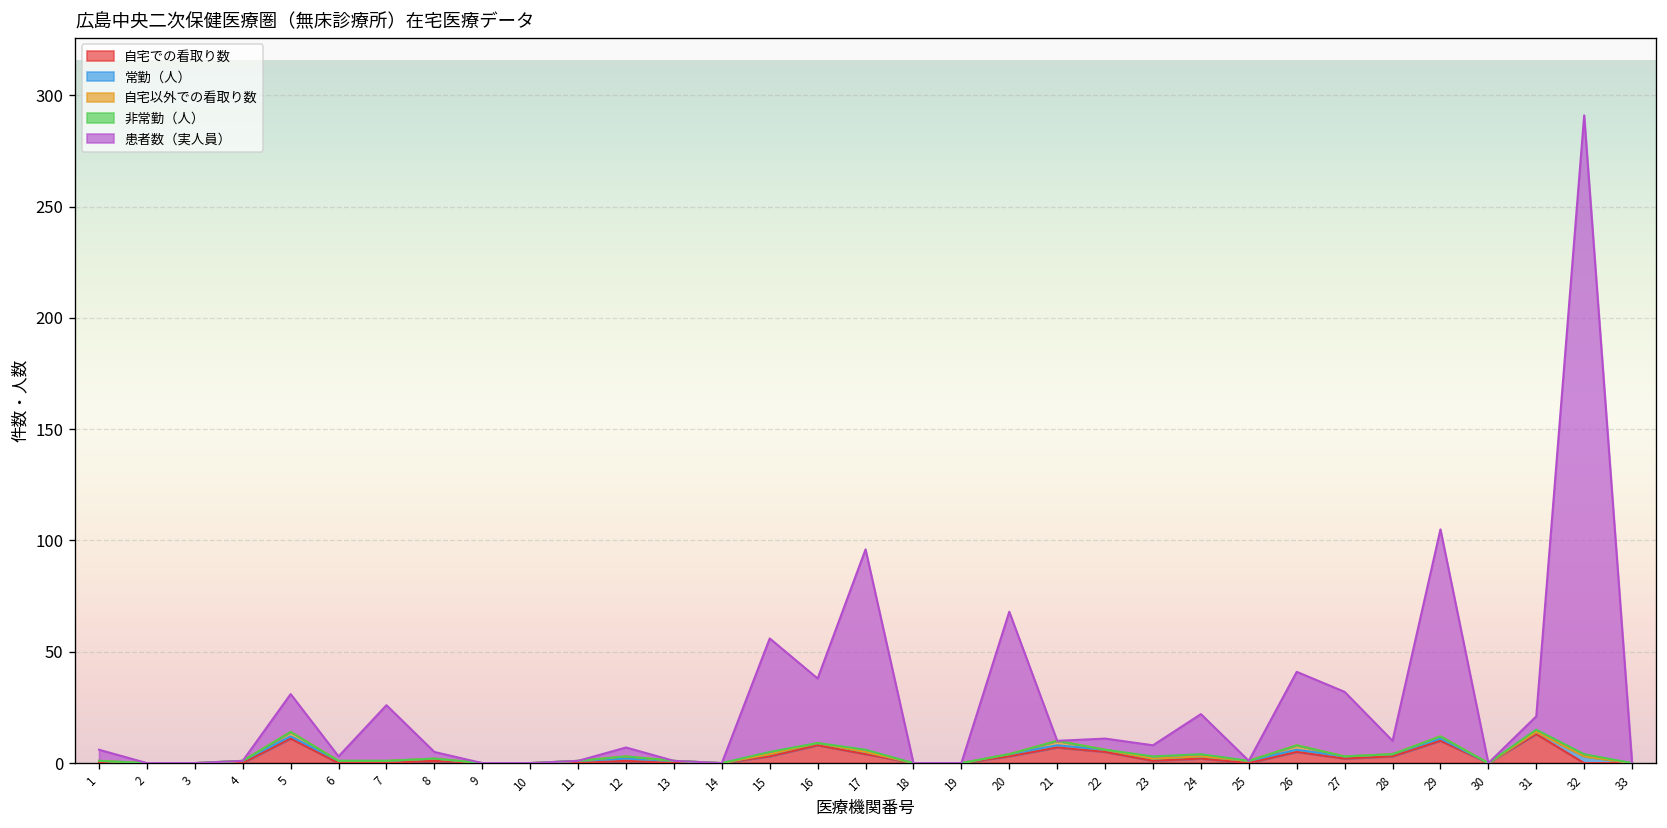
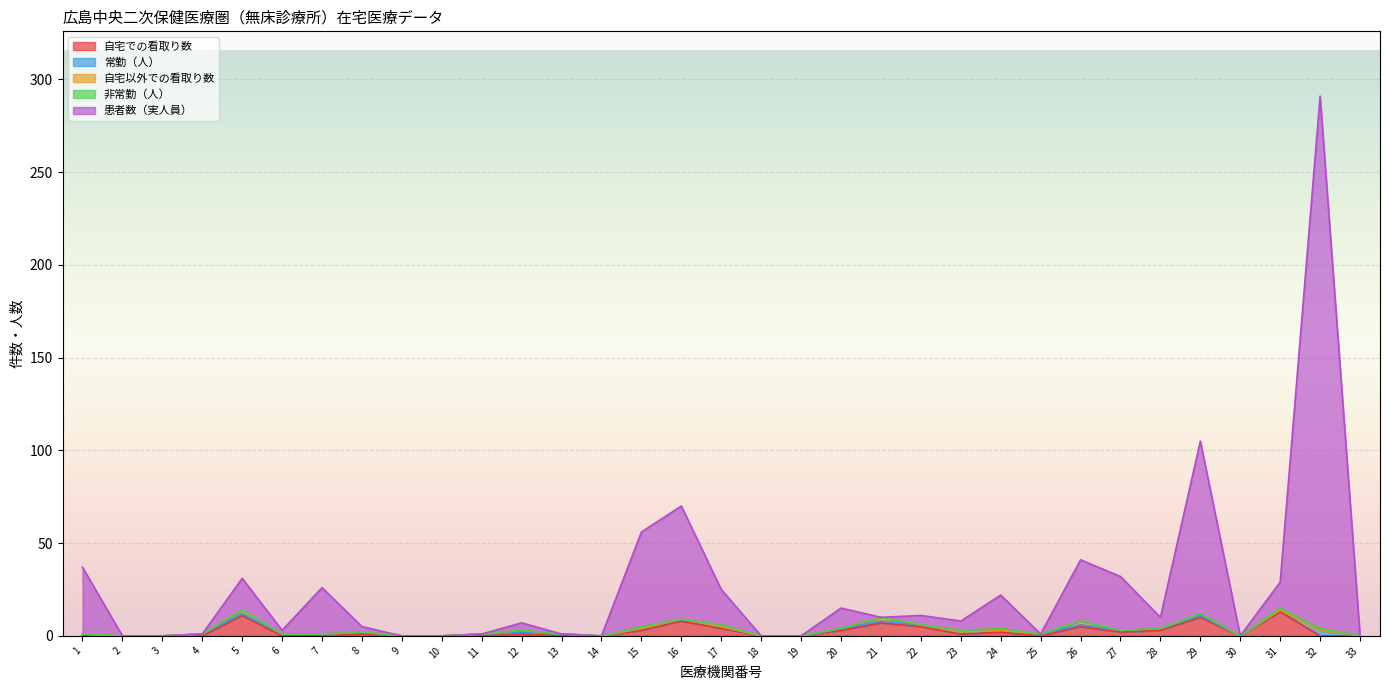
  {
    "自宅での看取り数": {
      "32": 0
    },
    "患者数（実人員）": {
-     "1": 5,
+     "1": 36,
      "5": 17,
      "6": 2,
      "7": 25,
      "8": 3,
      "12": 4,
      "15": 51,
-     "16": 29,
-     "17": 90,
-     "20": 64,
+     "16": 61,
+     "17": 19,
+     "20": 11,
      "22": 5,
      "23": 5,
      "24": 18,
      "26": 33,
      "27": 29,
      "28": 6,
      "29": 93,
-     "31": 6,
+     "31": 14,
      "32": 287
    }
  }
